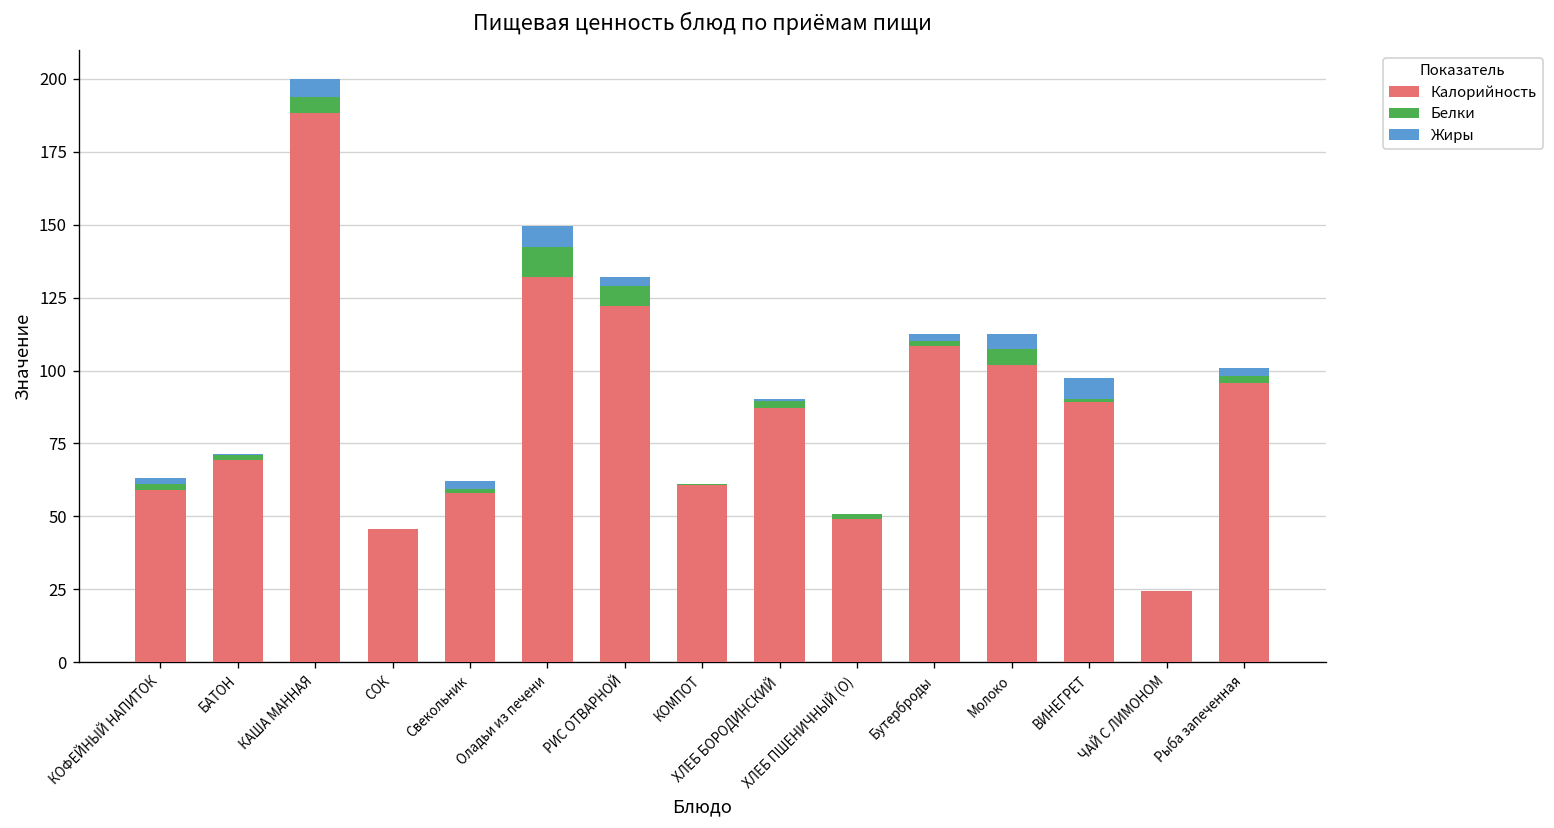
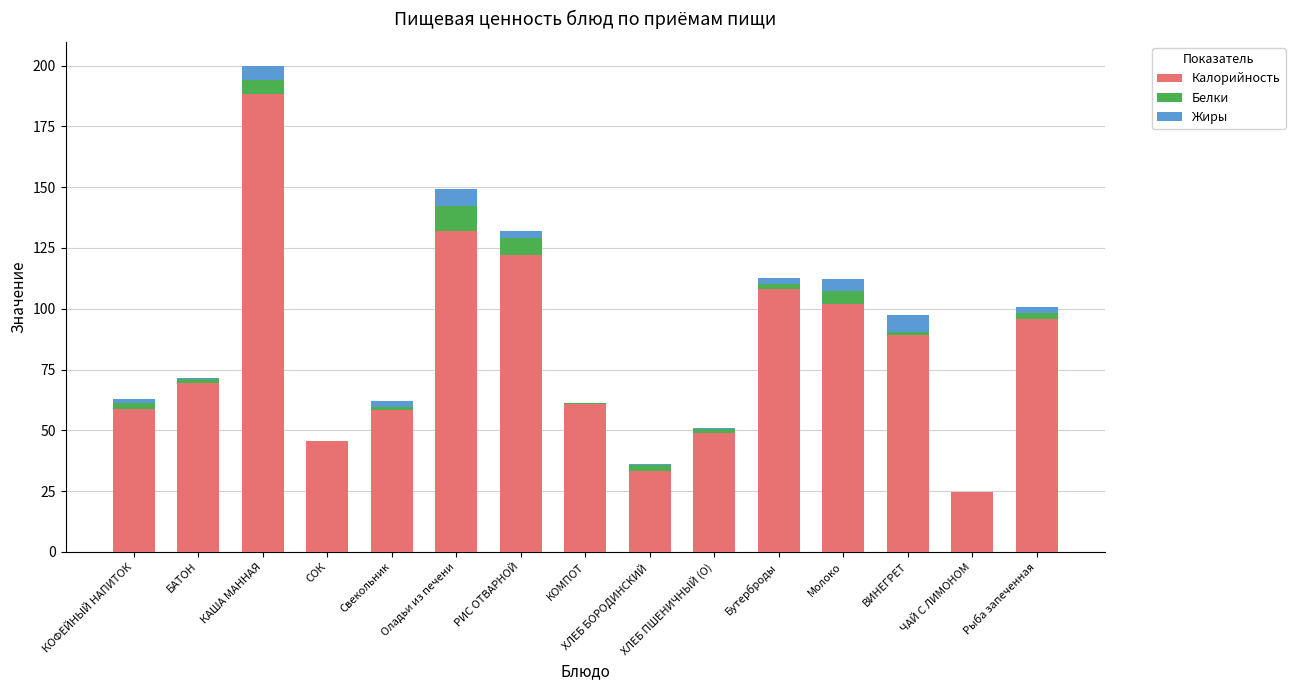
  {
    "Калорийность": {
      "КОФЕЙНЫЙ НАПИТОК": 59,
      "БАТОН": 69,
      "КАША МАННАЯ": 188,
      "СОК": 46,
      "Свекольник": 58,
      "Оладьи из печени": 132,
      "РИС ОТВАРНОЙ": 122,
      "КОМПОТ": 61,
-     "ХЛЕБ БОРОДИНСКИЙ": 87,
+     "ХЛЕБ БОРОДИНСКИЙ": 33,
      "ХЛЕБ ПШЕНИЧНЫЙ (О)": 49,
      "Бутерброды": 108,
      "Молоко": 102,
      "ВИНЕГРЕТ": 89,
      "ЧАЙ С ЛИМОНОМ": 24,
      "Рыба запеченная": 96
    },
    "Белки": {
      "КОФЕЙНЫЙ НАПИТОК": 2,
      "БАТОН": 2,
      "КАША МАННАЯ": 6,
      "СОК": 0,
      "Свекольник": 1,
      "Оладьи из печени": 10,
      "РИС ОТВАРНОЙ": 7,
      "ХЛЕБ БОРОДИНСКИЙ": 2,
      "ХЛЕБ ПШЕНИЧНЫЙ (О)": 2,
      "Бутерброды": 2,
      "Молоко": 5,
      "ВИНЕГРЕТ": 1,
      "Рыба запеченная": 2
    },
    "Жиры": {
      "КОФЕЙНЫЙ НАПИТОК": 2,
      "КАША МАННАЯ": 6,
      "СОК": 0,
      "Свекольник": 3,
      "Оладьи из печени": 7,
      "РИС ОТВАРНОЙ": 3,
      "КОМПОТ": 0,
      "Бутерброды": 3,
      "Молоко": 5,
      "ВИНЕГРЕТ": 7,
      "ЧАЙ С ЛИМОНОМ": 0,
      "Рыба запеченная": 3
    }
  }
